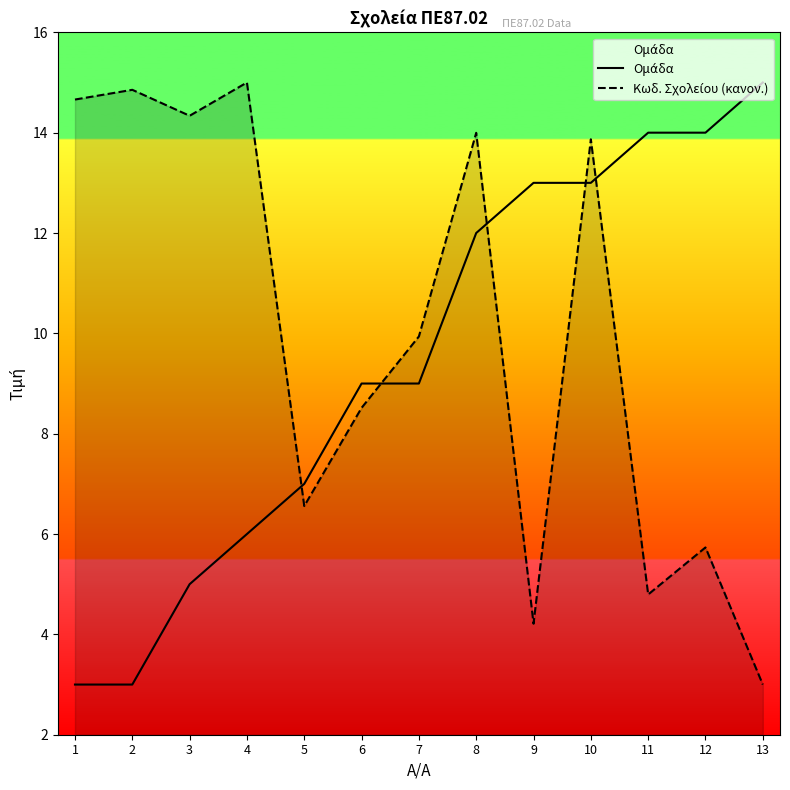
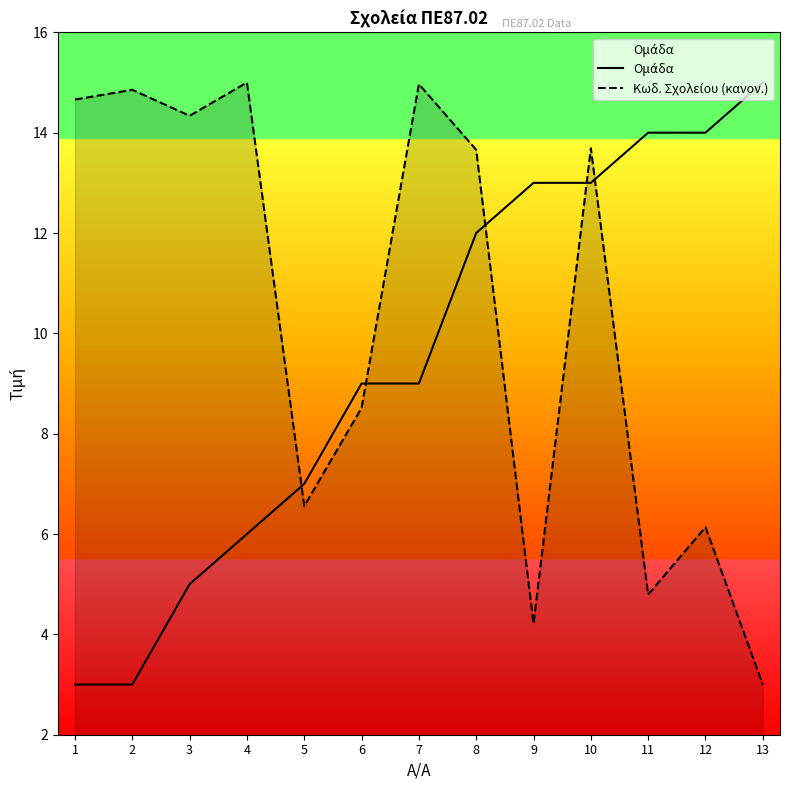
  {
    "Κωδ. Σχολείου (κανον.)": {
      "1": 14.7,
      "2": 14.9,
      "3": 14.3,
      "4": 15.0,
      "5": 6.6,
      "6": 8.5,
-     "7": 9.9,
-     "8": 14.0,
+     "7": 15.0,
+     "8": 13.7,
      "9": 4.2,
-     "10": 13.9,
+     "10": 13.7,
      "11": 4.8,
-     "12": 5.7,
+     "12": 6.1,
      "13": 3.0
    }
  }
